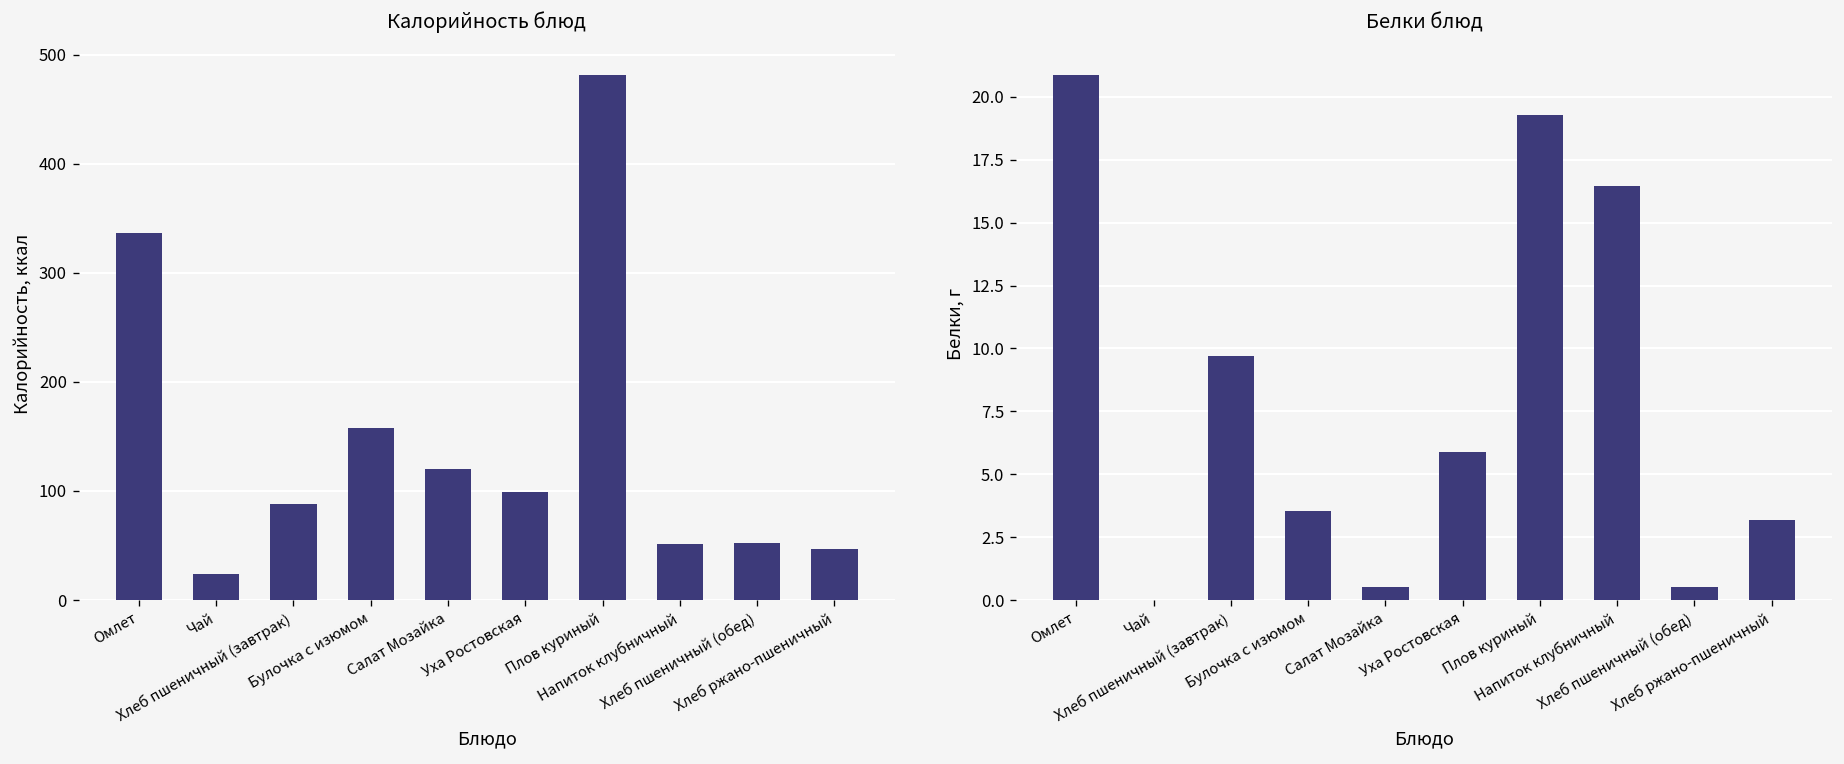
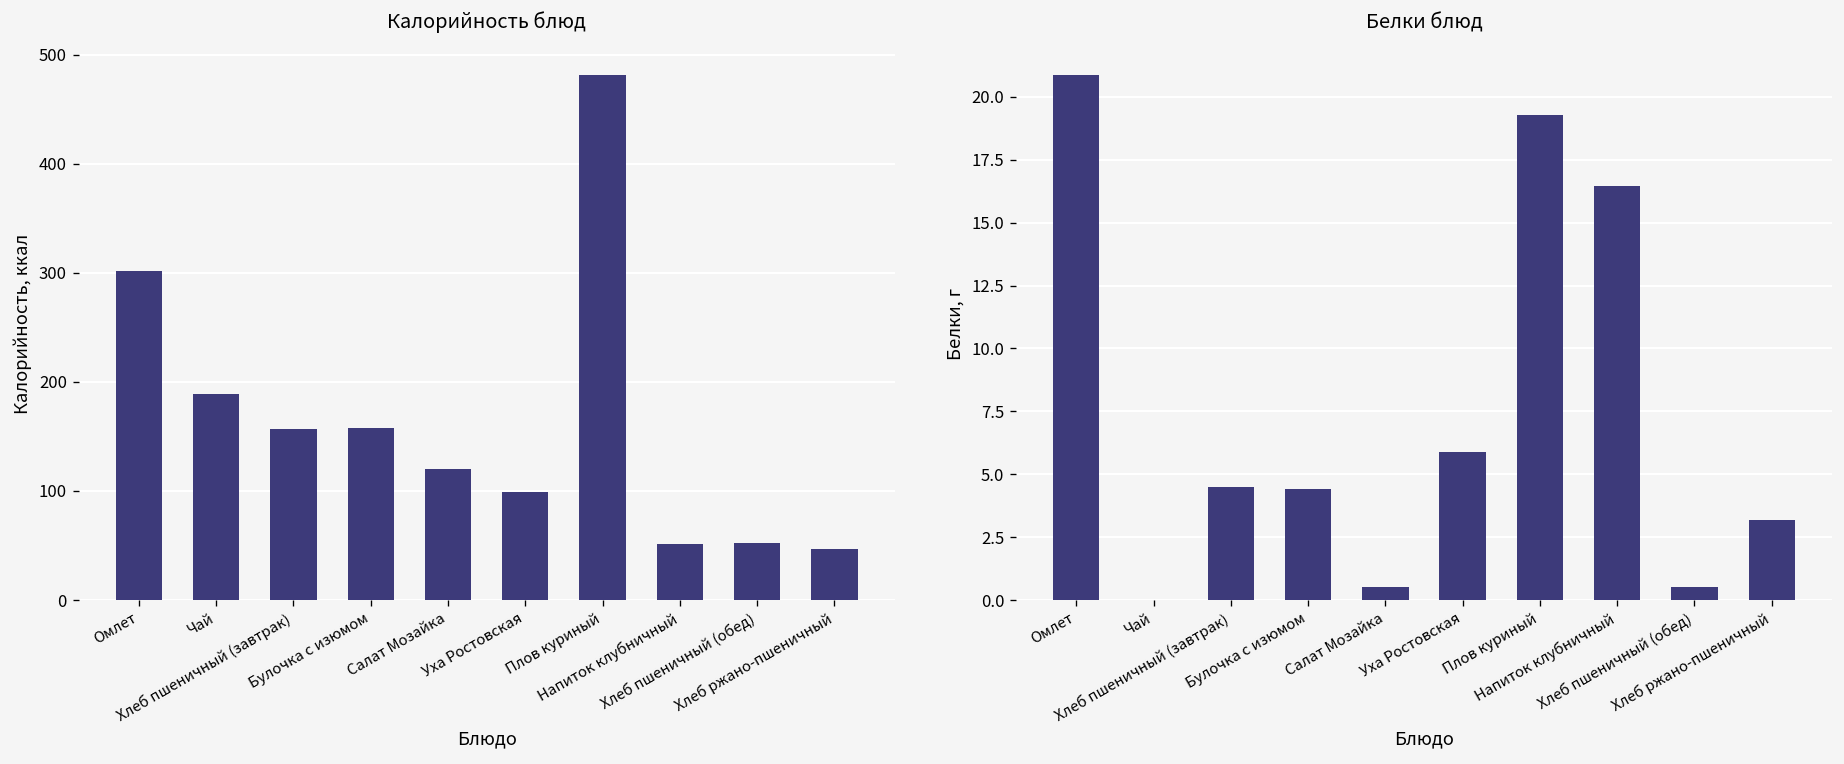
  {
    "Калорийность блюд": {
-     "Омлет": 340,
-     "Чай": 20,
-     "Хлеб пшеничный (завтрак)": 90,
+     "Омлет": 300,
+     "Чай": 190,
+     "Хлеб пшеничный (завтрак)": 160,
      "Булочка с изюмом": 160,
      "Салат Мозайка": 120,
      "Уха Ростовская": 100,
      "Плов куриный": 480,
      "Напиток клубничный": 50,
      "Хлеб пшеничный (обед)": 50,
      "Хлеб ржано-пшеничный": 50
    },
    "Белки блюд": {
      "Омлет": 20.9,
      "Чай": 0.0,
-     "Хлеб пшеничный (завтрак)": 9.7,
-     "Булочка с изюмом": 3.5,
+     "Хлеб пшеничный (завтрак)": 4.5,
+     "Булочка с изюмом": 4.4,
      "Салат Мозайка": 0.5,
      "Уха Ростовская": 5.9,
      "Плов куриный": 19.3,
      "Напиток клубничный": 16.4,
      "Хлеб пшеничный (обед)": 0.5,
      "Хлеб ржано-пшеничный": 3.2
    }
  }
